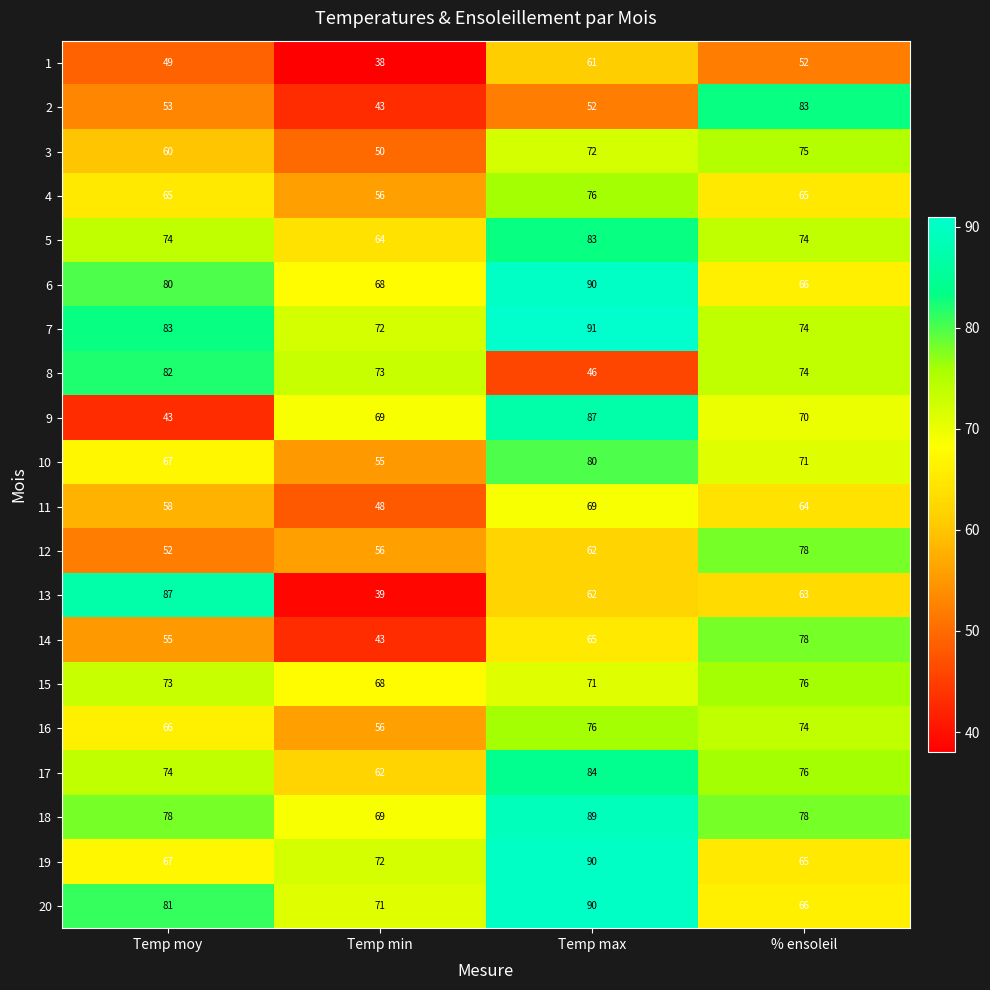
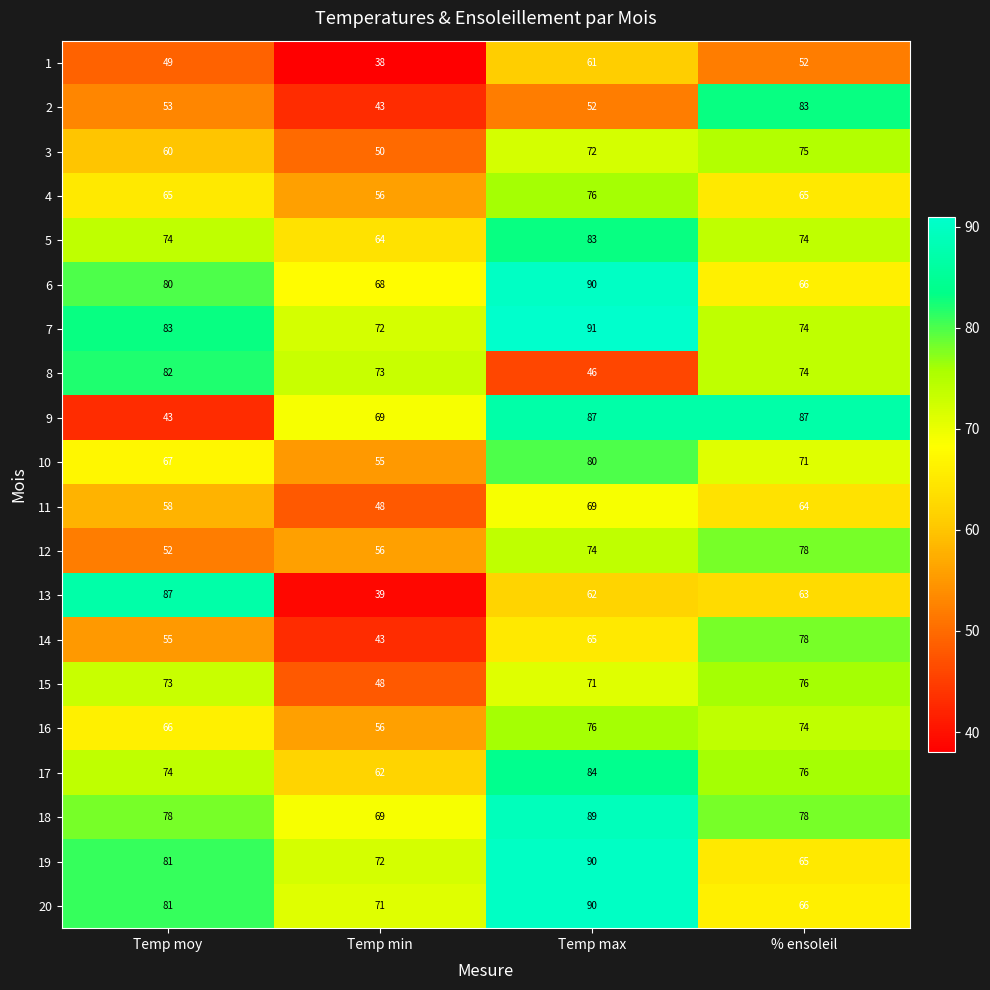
  {
    "1": {
      "Temp moy": 49,
      "Temp min": 38,
      "Temp max": 61,
      "% ensoleil": 52
    },
    "2": {
      "Temp moy": 53,
      "Temp min": 43,
      "Temp max": 52,
      "% ensoleil": 83
    },
    "3": {
      "Temp moy": 60,
      "Temp min": 50,
      "Temp max": 72,
      "% ensoleil": 75
    },
    "4": {
      "Temp moy": 65,
      "Temp min": 56,
      "Temp max": 76,
      "% ensoleil": 65
    },
    "5": {
      "Temp moy": 74,
      "Temp min": 64,
      "Temp max": 83,
      "% ensoleil": 74
    },
    "6": {
      "Temp moy": 80,
      "Temp min": 68,
      "Temp max": 90,
      "% ensoleil": 66
    },
    "7": {
      "Temp moy": 83,
      "Temp min": 72,
      "Temp max": 91,
      "% ensoleil": 74
    },
    "8": {
      "Temp moy": 82,
      "Temp min": 73,
      "Temp max": 46,
      "% ensoleil": 74
    },
    "9": {
      "Temp moy": 43,
      "Temp min": 69,
      "Temp max": 87,
-     "% ensoleil": 70
+     "% ensoleil": 87
    },
    "10": {
      "Temp moy": 67,
      "Temp min": 55,
      "Temp max": 80,
      "% ensoleil": 71
    },
    "11": {
      "Temp moy": 58,
      "Temp min": 48,
      "Temp max": 69,
      "% ensoleil": 64
    },
    "12": {
      "Temp moy": 52,
      "Temp min": 56,
-     "Temp max": 62,
+     "Temp max": 74,
      "% ensoleil": 78
    },
    "13": {
      "Temp moy": 87,
      "Temp min": 39,
      "Temp max": 62,
      "% ensoleil": 63
    },
    "14": {
      "Temp moy": 55,
      "Temp min": 43,
      "Temp max": 65,
      "% ensoleil": 78
    },
    "15": {
      "Temp moy": 73,
-     "Temp min": 68,
+     "Temp min": 48,
      "Temp max": 71,
      "% ensoleil": 76
    },
    "16": {
      "Temp moy": 66,
      "Temp min": 56,
      "Temp max": 76,
      "% ensoleil": 74
    },
    "17": {
      "Temp moy": 74,
      "Temp min": 62,
      "Temp max": 84,
      "% ensoleil": 76
    },
    "18": {
      "Temp moy": 78,
      "Temp min": 69,
      "Temp max": 89,
      "% ensoleil": 78
    },
    "19": {
-     "Temp moy": 67,
+     "Temp moy": 81,
      "Temp min": 72,
      "Temp max": 90,
      "% ensoleil": 65
    },
    "20": {
      "Temp moy": 81,
      "Temp min": 71,
      "Temp max": 90,
      "% ensoleil": 66
    }
  }
